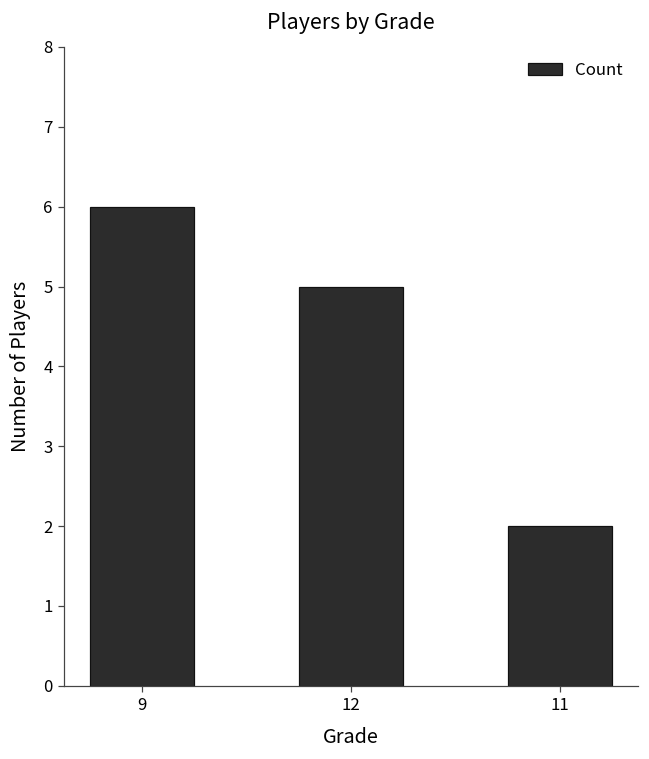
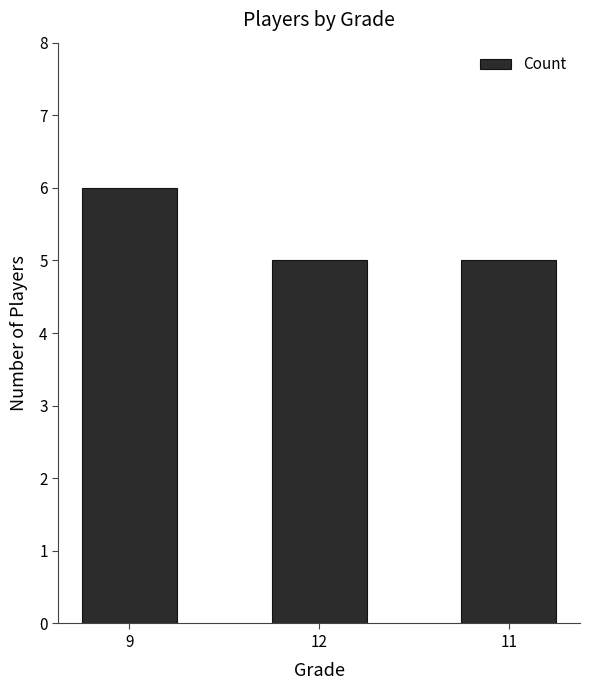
  {
    "9": 6,
    "12": 5,
-   "11": 2
+   "11": 5
  }
